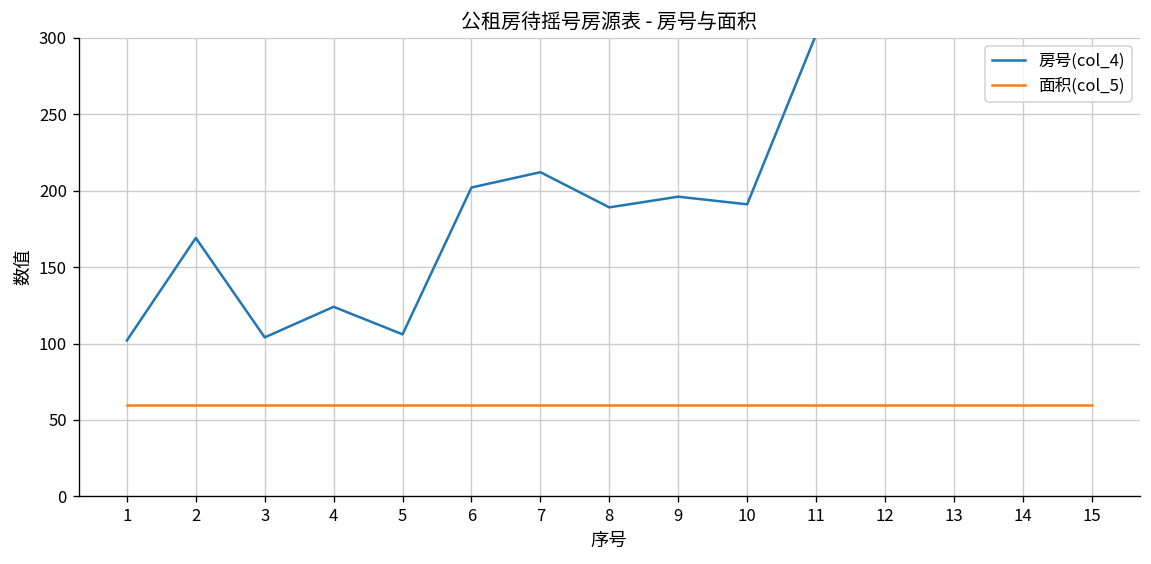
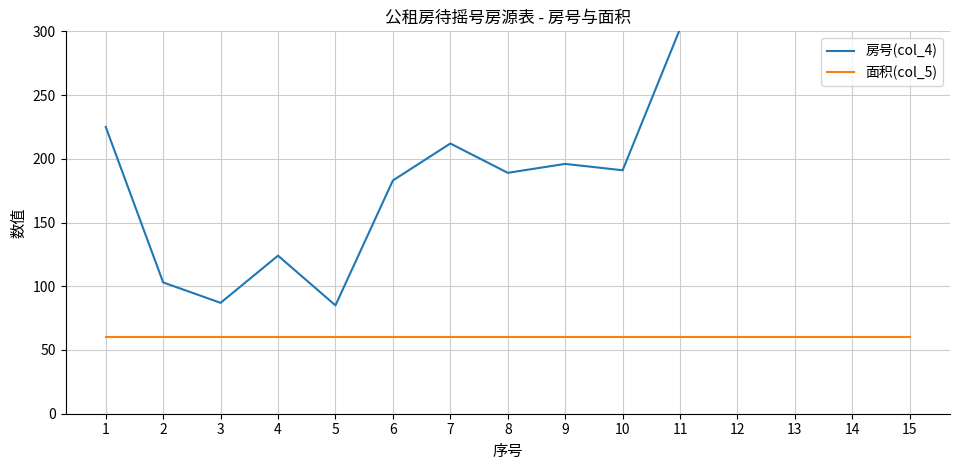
  {
    "房号(col_4)": {
-     "1": 102,
-     "2": 169,
-     "3": 104,
+     "1": 225,
+     "2": 103,
+     "3": 87,
      "4": 124,
-     "5": 106,
-     "6": 202,
+     "5": 85,
+     "6": 183,
      "7": 212,
      "8": 189,
      "9": 196,
      "10": 191
    },
    "面积(col_5)": {
      "1": 60,
      "2": 60,
      "3": 60,
      "4": 60,
      "5": 60,
      "6": 60,
      "7": 60,
      "8": 60,
      "9": 60,
      "10": 60,
      "11": 60,
      "12": 60,
      "13": 60,
      "14": 60,
      "15": 60
    }
  }
